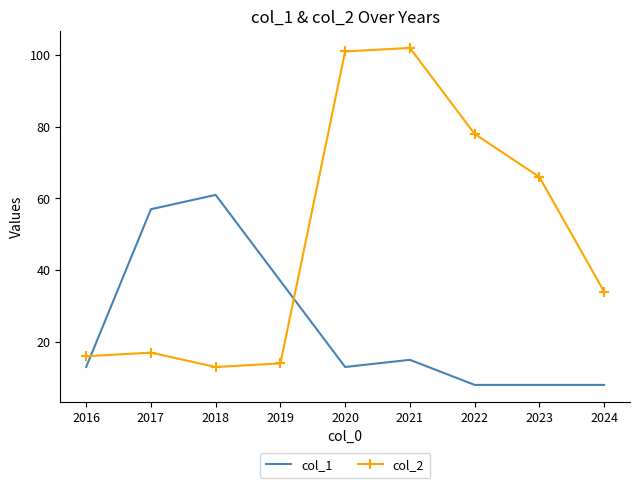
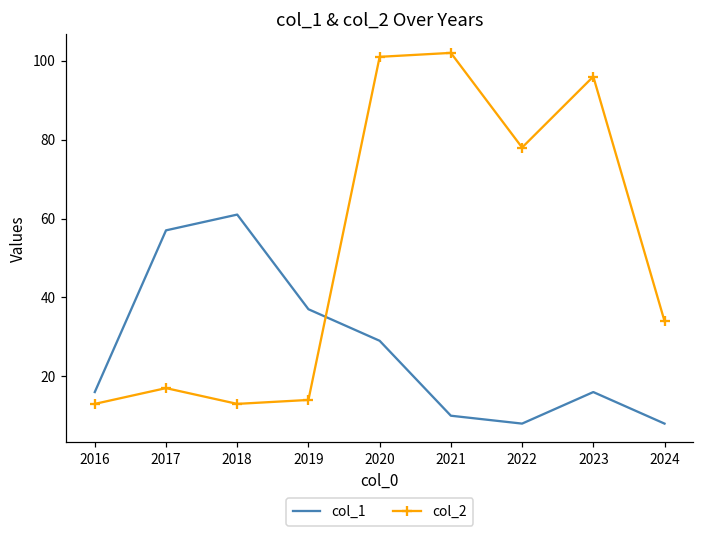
  {
    "col_1": {
-     "2016": 13,
+     "2016": 16,
      "2017": 57,
      "2018": 61,
      "2019": 37,
-     "2020": 13,
-     "2021": 15,
+     "2020": 29,
+     "2021": 10,
      "2022": 8,
-     "2023": 8,
+     "2023": 16,
      "2024": 8
    },
    "col_2": {
-     "2016": 16,
+     "2016": 13,
      "2017": 17,
      "2018": 13,
      "2019": 14,
      "2020": 101,
      "2021": 102,
      "2022": 78,
-     "2023": 66,
+     "2023": 96,
      "2024": 34
    }
  }
